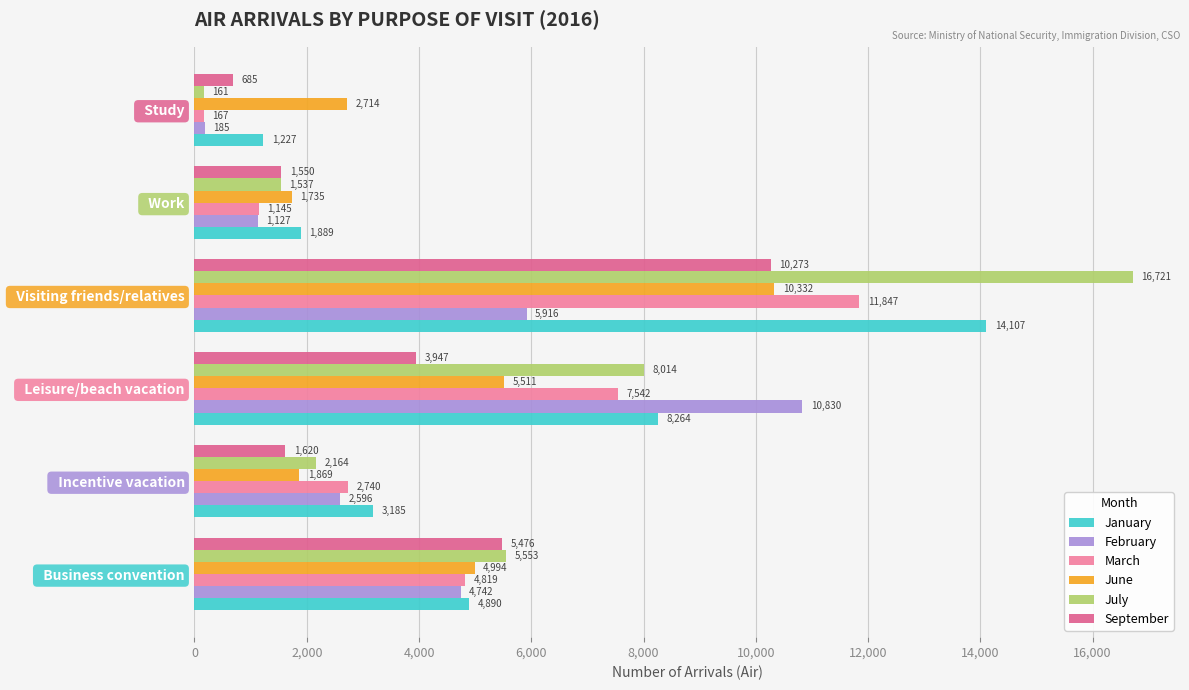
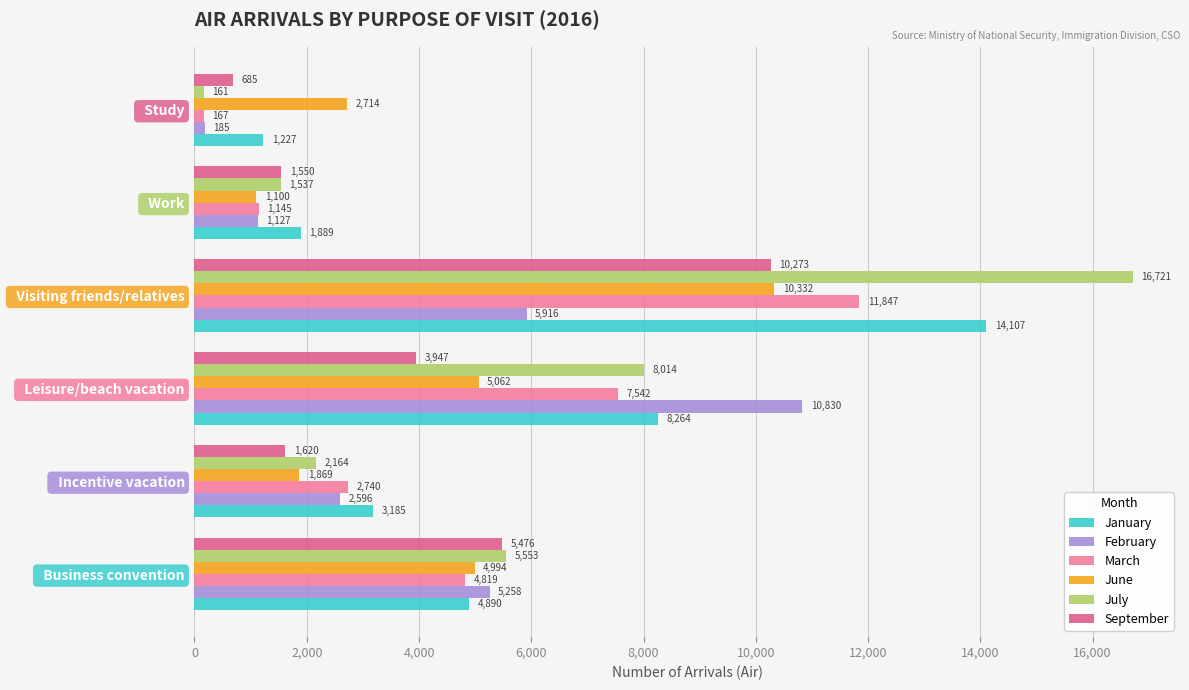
  {
    "January": {
      "Study": "1,227",
      "Work": "1,889",
      "Visiting friends/relatives": "14,107",
      "Leisure/beach vacation": "8,264",
      "Incentive vacation": "3,185",
      "Business convention": "4,890"
    },
    "February": {
      "Study": "185",
      "Work": "1,127",
      "Visiting friends/relatives": "5,916",
      "Leisure/beach vacation": "10,830",
      "Incentive vacation": "2,596",
-     "Business convention": "4,742"
+     "Business convention": "5,258"
    },
    "June": {
      "Study": "2,714",
-     "Work": "1,735",
+     "Work": "1,100",
      "Visiting friends/relatives": "10,332",
-     "Leisure/beach vacation": "5,511",
+     "Leisure/beach vacation": "5,062",
      "Incentive vacation": "1,869",
      "Business convention": "4,994"
    },
    "July": {
      "Study": "161",
      "Work": "1,537",
      "Visiting friends/relatives": "16,721",
      "Leisure/beach vacation": "8,014",
      "Incentive vacation": "2,164",
      "Business convention": "5,553"
    }
  }
